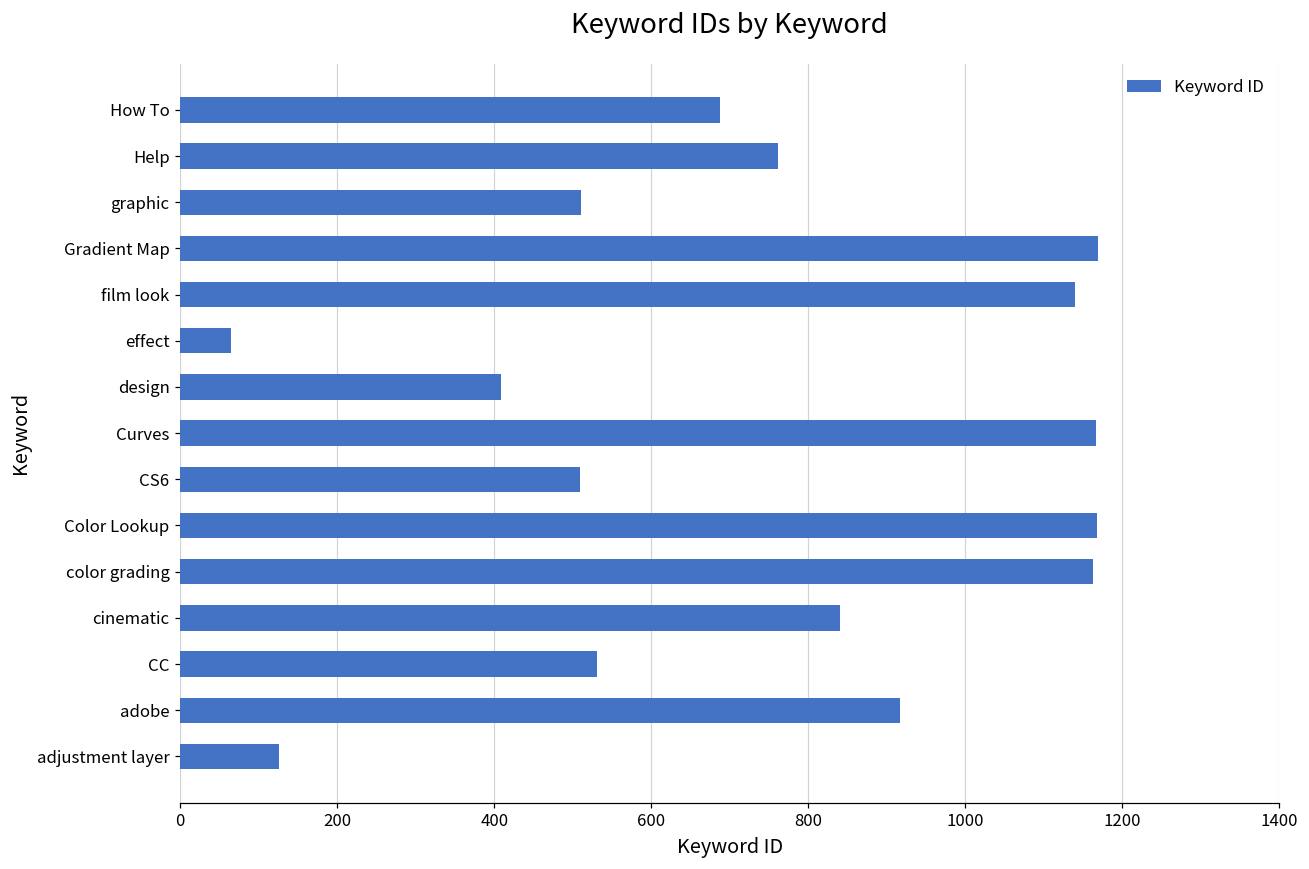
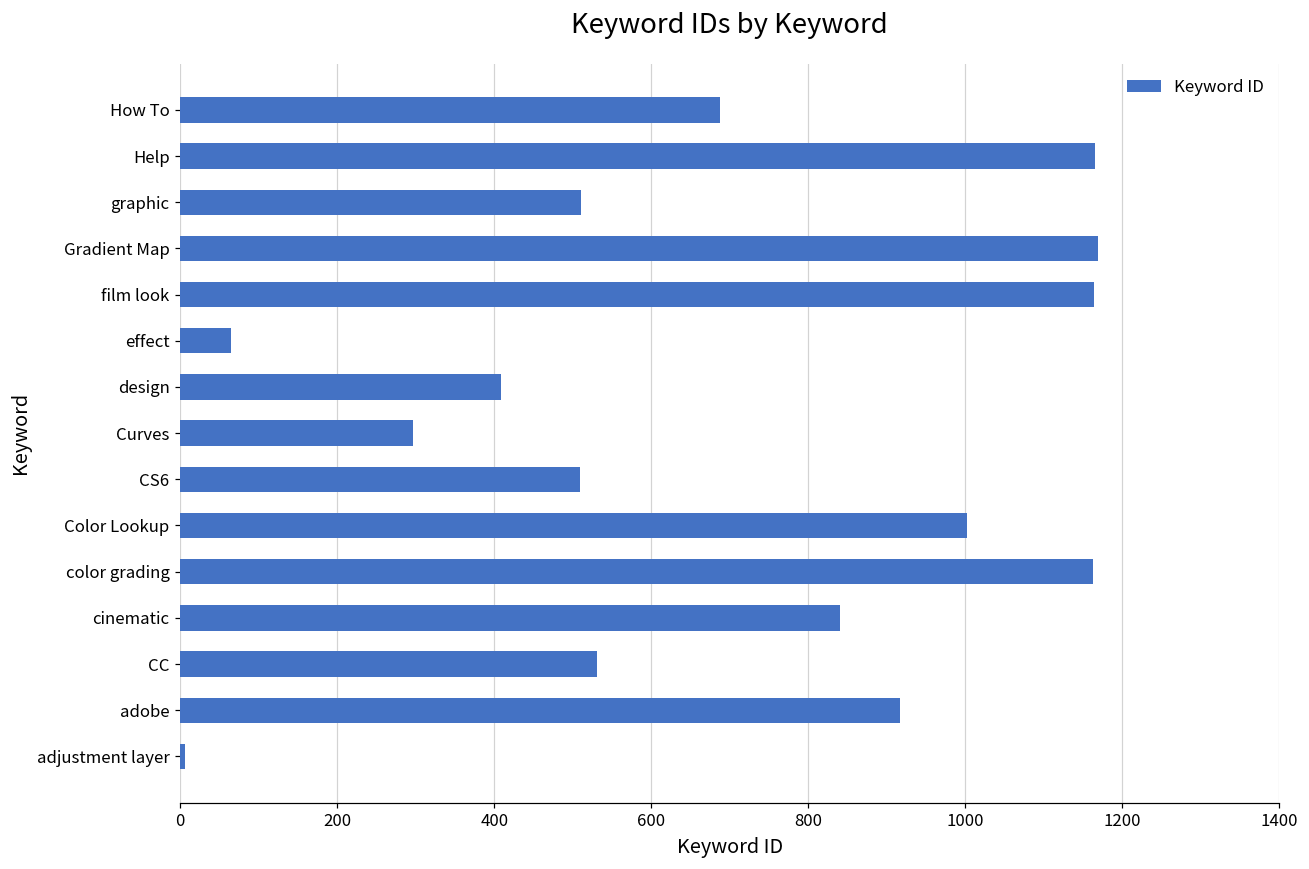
  {
    "How To": 690,
-   "Help": 760,
+   "Help": 1170,
    "graphic": 510,
    "Gradient Map": 1170,
-   "film look": 1140,
+   "film look": 1160,
    "effect": 60,
    "design": 410,
-   "Curves": 1170,
+   "Curves": 300,
    "CS6": 510,
-   "Color Lookup": 1170,
+   "Color Lookup": 1000,
    "color grading": 1160,
    "cinematic": 840,
    "CC": 530,
    "adobe": 920,
-   "adjustment layer": 130
+   "adjustment layer": 10
  }
